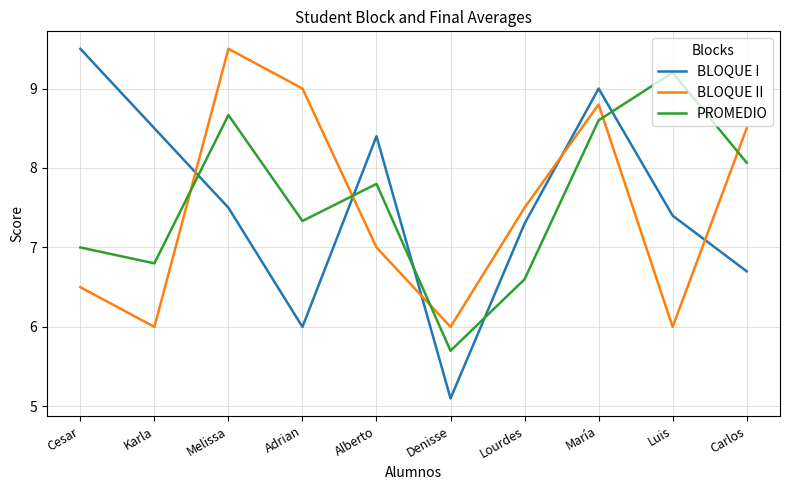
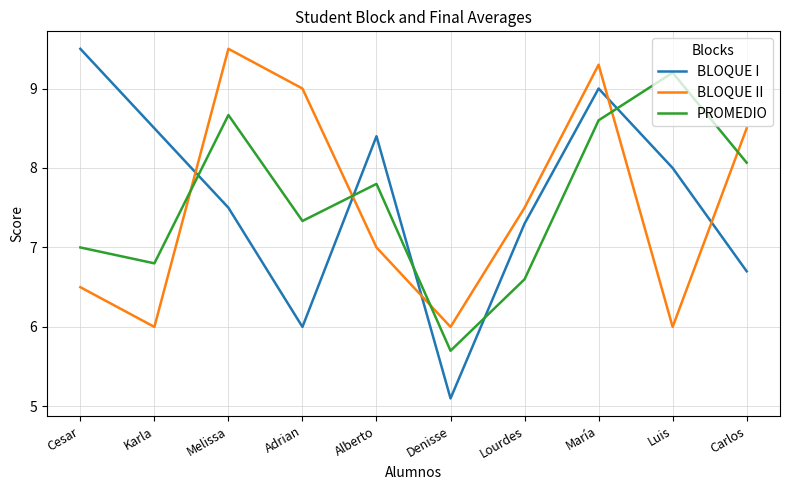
  {
    "BLOQUE I": {
      "Cesar": 9.5,
      "Karla": 8.5,
      "Melissa": 7.5,
      "Adrian": 6.0,
      "Alberto": 8.4,
      "Denisse": 5.1,
      "Lourdes": 7.3,
      "María": 9.0,
-     "Luis": 7.4,
+     "Luis": 8.0,
      "Carlos": 6.7
    },
    "BLOQUE II": {
      "Cesar": 6.5,
      "Karla": 6.0,
      "Melissa": 9.5,
      "Adrian": 9.0,
      "Alberto": 7.0,
      "Denisse": 6.0,
      "Lourdes": 7.5,
-     "María": 8.8,
+     "María": 9.3,
      "Luis": 6.0,
      "Carlos": 8.5
    },
    "PROMEDIO": {
      "Cesar": 7.0,
      "Karla": 6.8,
      "Melissa": 8.7,
      "Adrian": 7.3,
      "Alberto": 7.8,
      "Denisse": 5.7,
      "Lourdes": 6.6,
      "María": 8.6,
      "Carlos": 8.1
    }
  }
